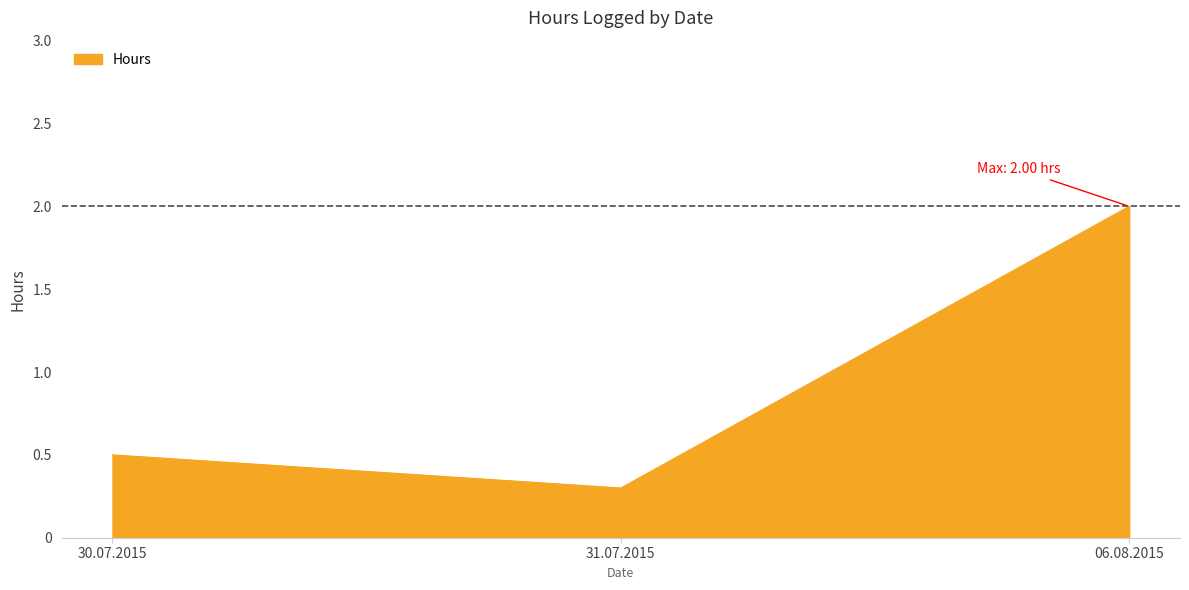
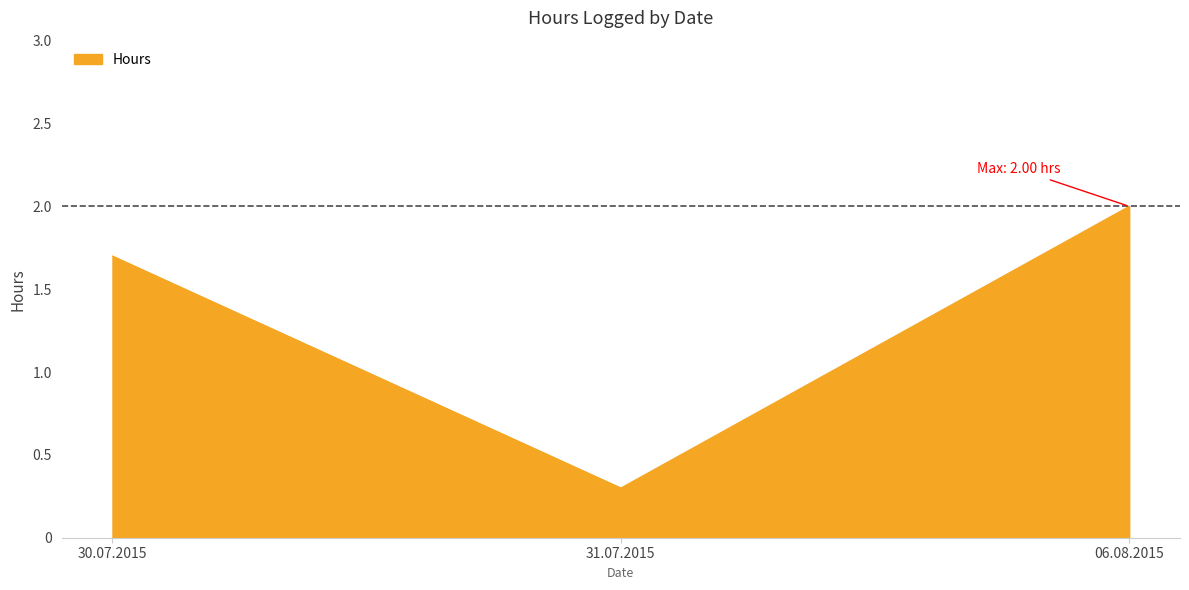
  {
-   "30.07.2015": 0.5,
+   "30.07.2015": 1.7,
    "31.07.2015": 0.3
  }
